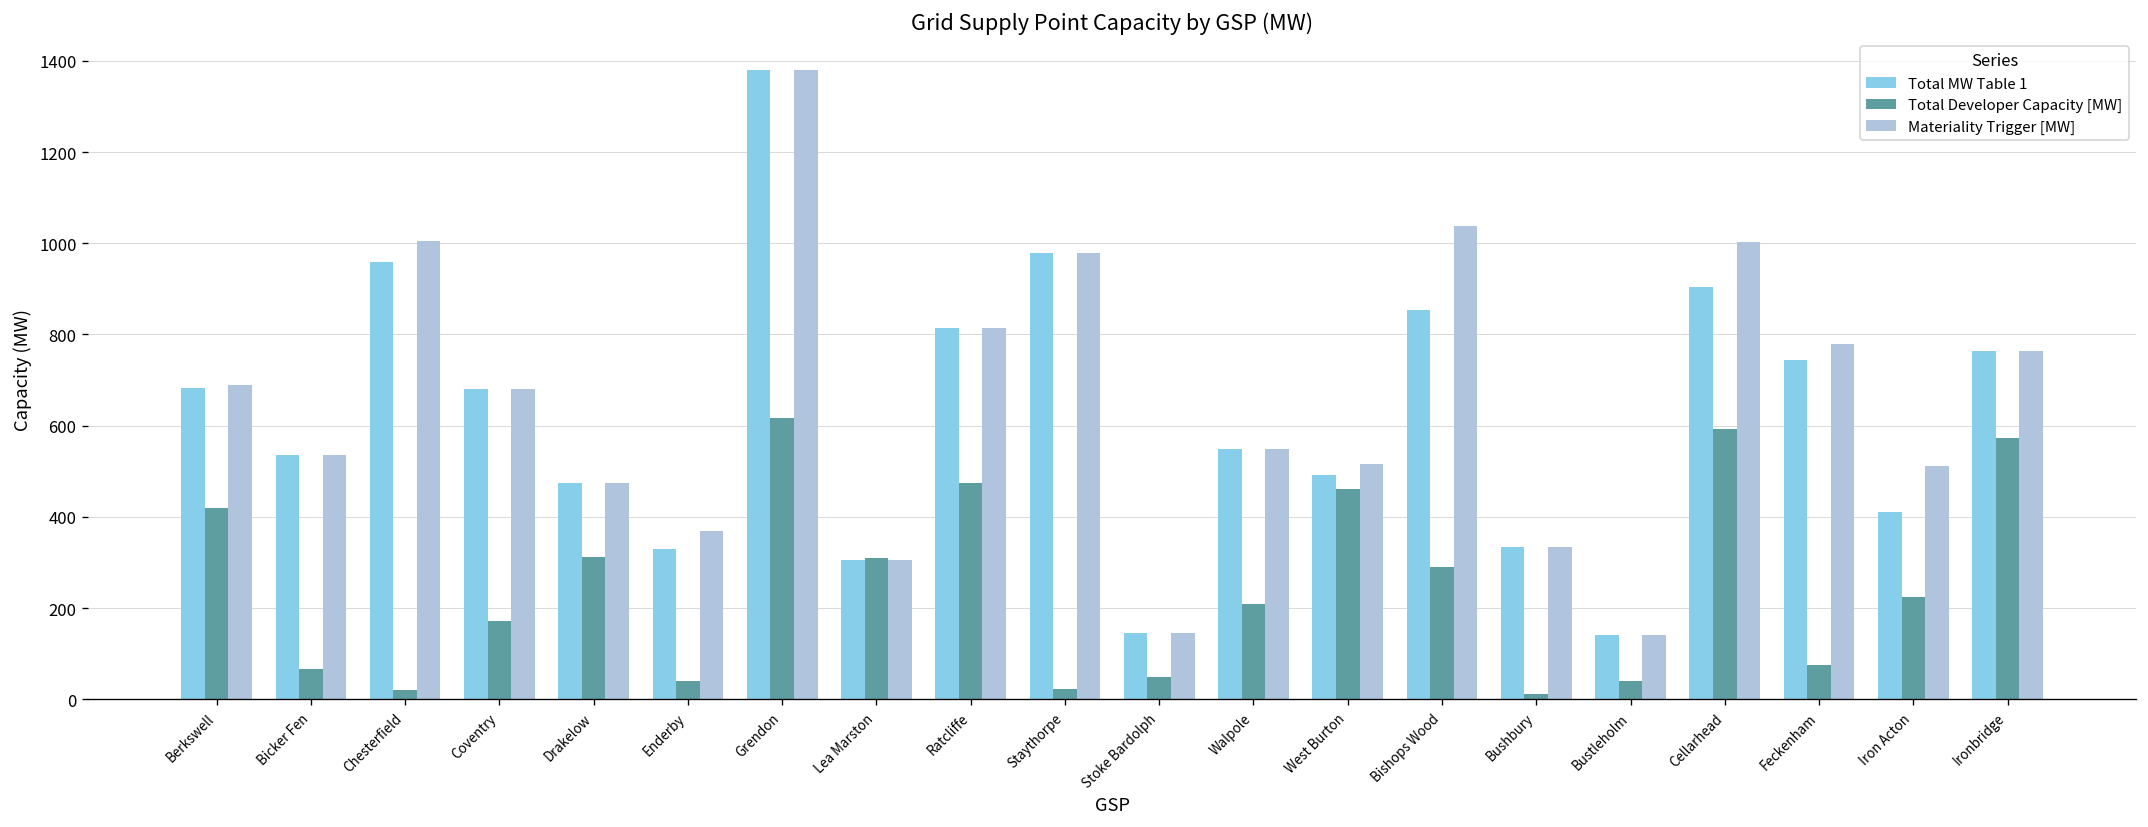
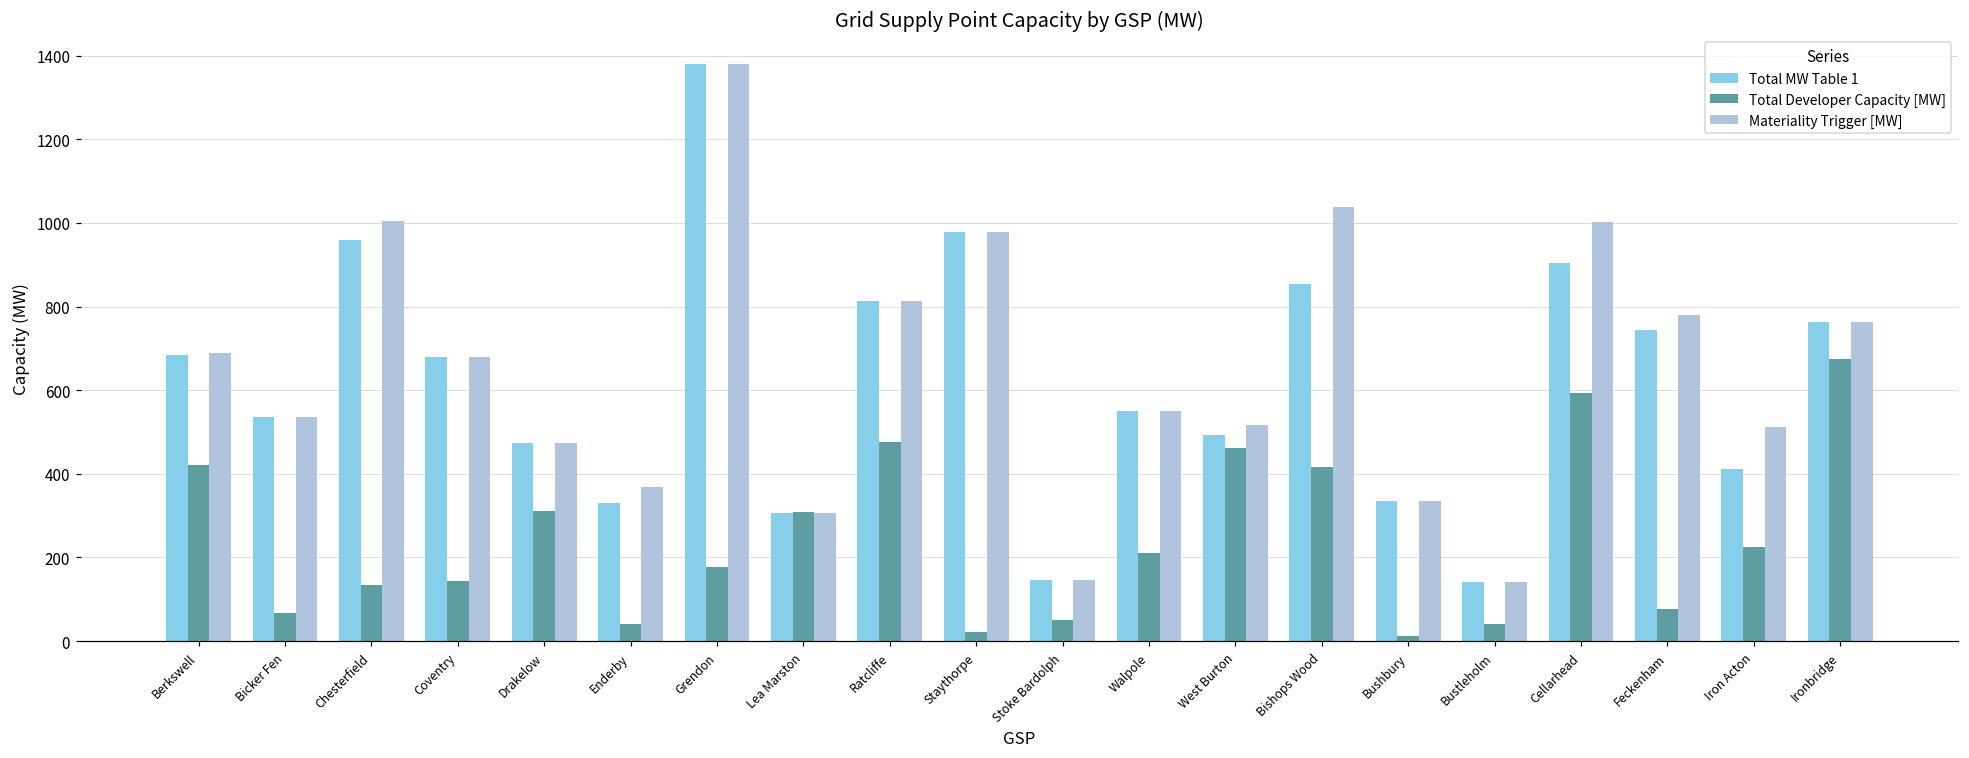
  {
    "Total Developer Capacity [MW]": {
      "Berkswell": 420,
      "Bicker Fen": 70,
-     "Chesterfield": 20,
-     "Coventry": 170,
+     "Chesterfield": 130,
+     "Coventry": 140,
      "Drakelow": 310,
      "Enderby": 40,
-     "Grendon": 620,
+     "Grendon": 180,
      "Lea Marston": 310,
      "Ratcliffe": 480,
      "Staythorpe": 20,
      "Stoke Bardolph": 50,
      "Walpole": 210,
      "West Burton": 460,
-     "Bishops Wood": 290,
+     "Bishops Wood": 420,
      "Bushbury": 10,
      "Bustleholm": 40,
      "Cellarhead": 590,
      "Feckenham": 80,
      "Iron Acton": 220,
-     "Ironbridge": 570
+     "Ironbridge": 680
    }
  }
